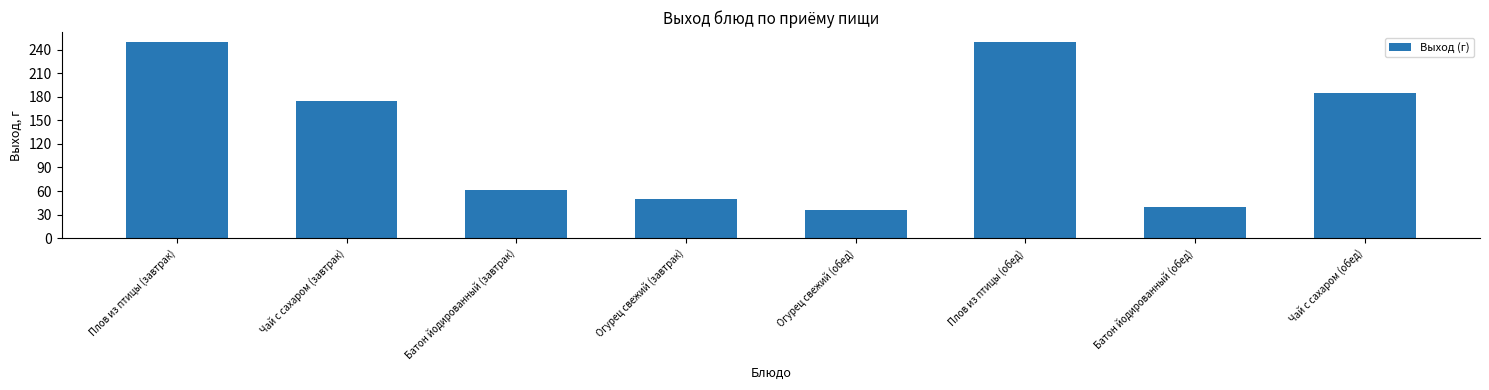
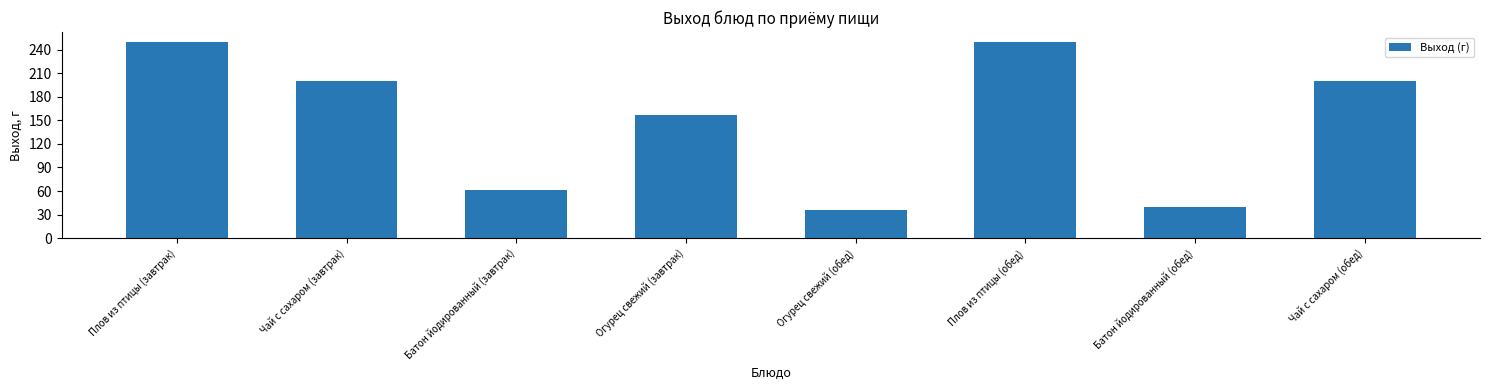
  {
    "Плов из птицы (завтрак)": 250,
-   "Чай с сахаром (завтрак)": 180,
+   "Чай с сахаром (завтрак)": 200,
    "Батон йодированный (завтрак)": 60,
-   "Огурец свежий (завтрак)": 50,
+   "Огурец свежий (завтрак)": 160,
    "Огурец свежий (обед)": 40,
    "Плов из птицы (обед)": 250,
    "Батон йодированный (обед)": 40,
-   "Чай с сахаром (обед)": 190
+   "Чай с сахаром (обед)": 200
  }
